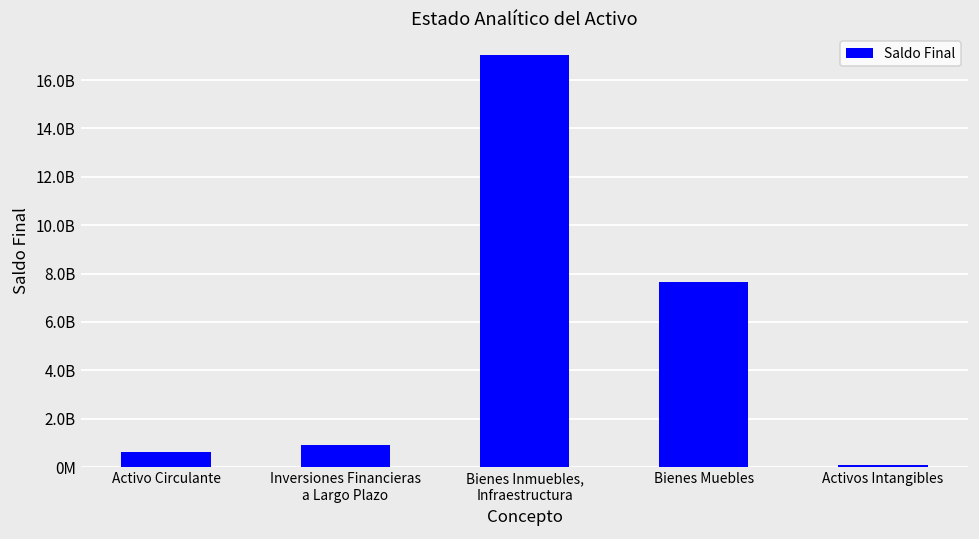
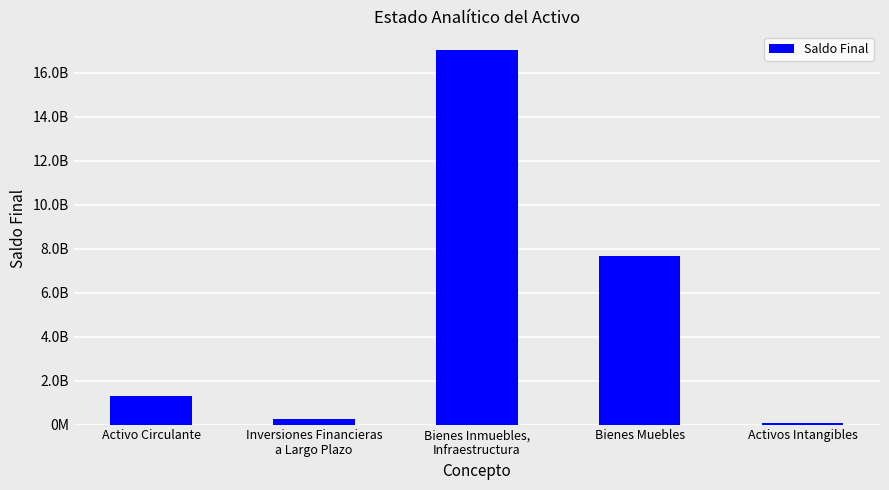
  {
-   "Activo Circulante": 600000000,
-   "Inversiones Financieras a Largo Plazo": 900000000,
+   "Activo Circulante": 1300000000,
+   "Inversiones Financieras a Largo Plazo": 200000000,
    "Bienes Inmuebles, Infraestructura": 17000000000,
    "Bienes Muebles": 7700000000
  }
